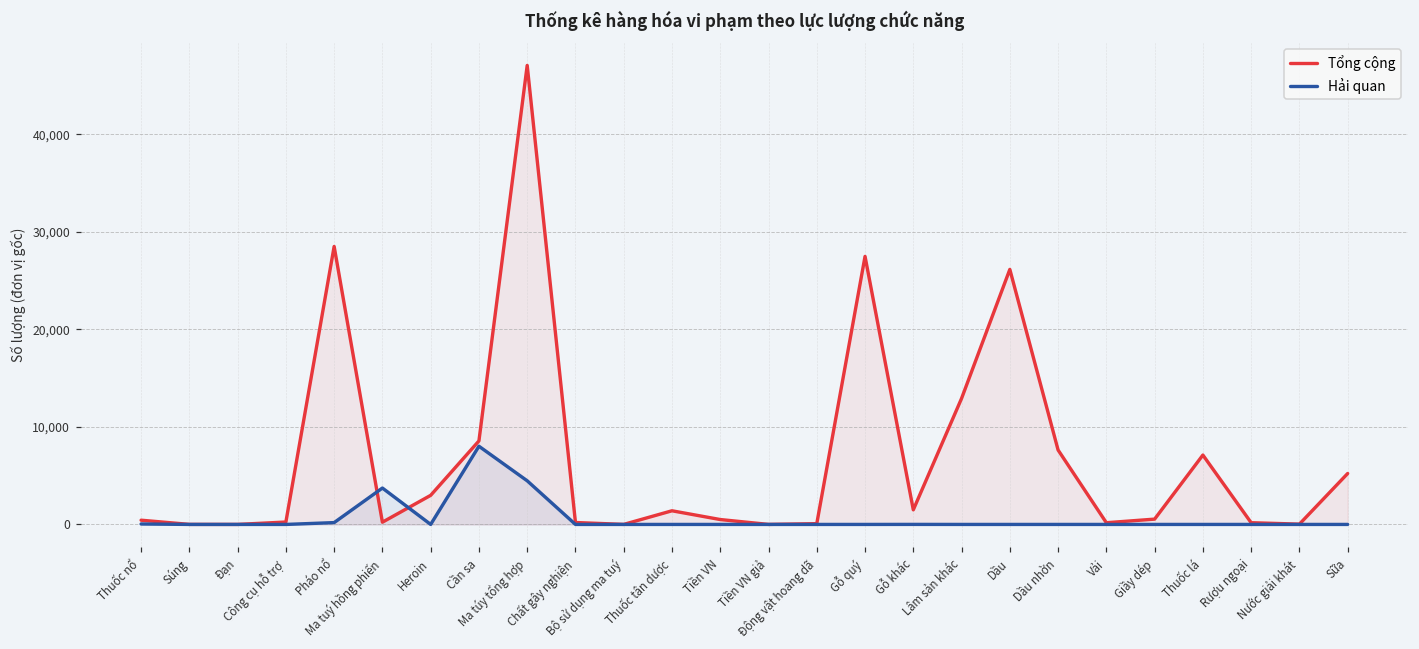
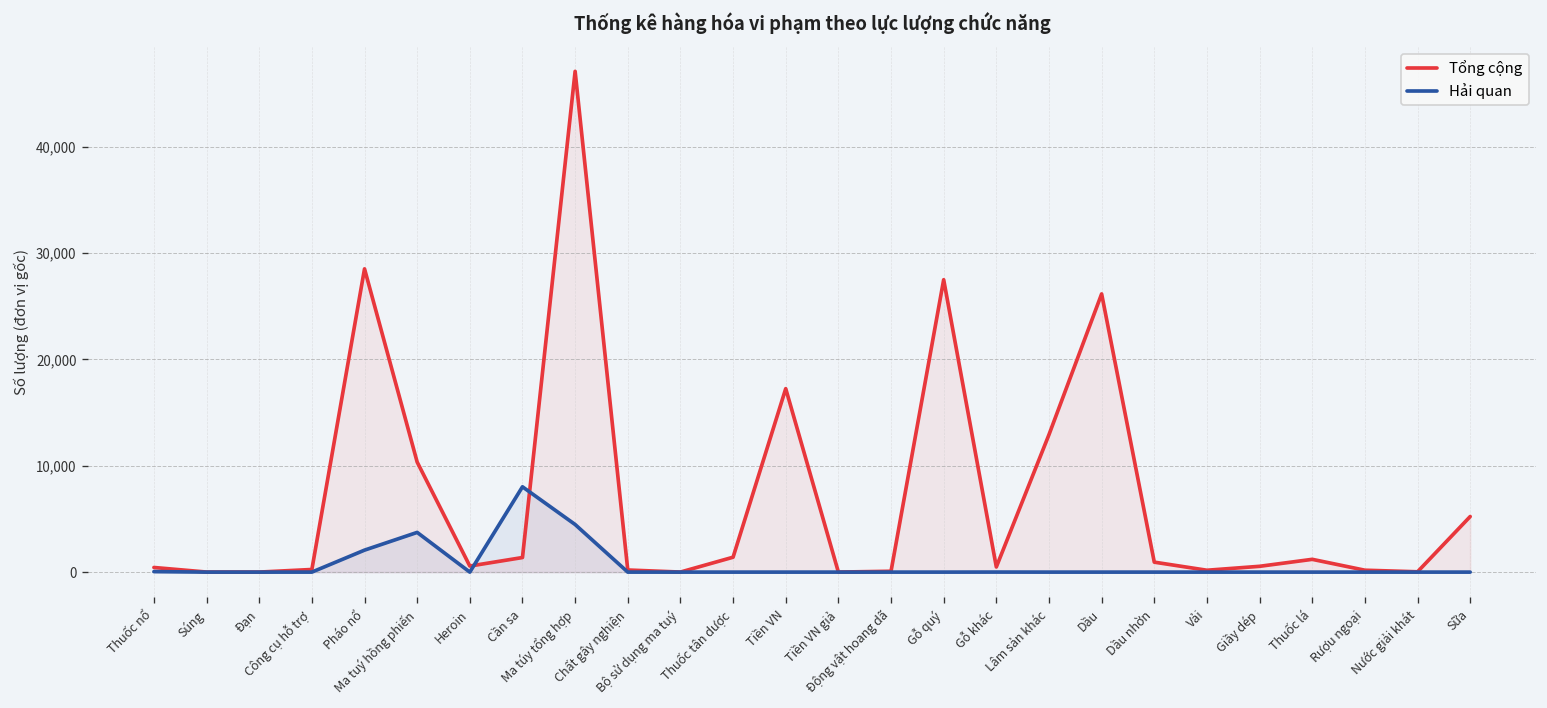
  {
    "Tổng cộng": {
      "Thuốc nổ": "0",
      "Pháo nổ": "29,000",
-     "Ma tuý hồng phiến": "0",
-     "Heroin": "3,000",
-     "Cần sa": "9,000",
+     "Ma tuý hồng phiến": "10,000",
+     "Heroin": "1,000",
+     "Cần sa": "1,000",
      "Ma túy tổng hợp": "47,000",
      "Thuốc tân dược": "1,000",
-     "Tiền VN": "1,000",
+     "Tiền VN": "17,000",
      "Gỗ quý": "27,000",
-     "Gỗ khác": "1,000",
+     "Gỗ khác": "0",
      "Lâm sản khác": "13,000",
      "Dầu": "26,000",
-     "Dầu nhờn": "8,000",
+     "Dầu nhờn": "1,000",
      "Giầy dép": "1,000",
-     "Thuốc lá": "7,000",
+     "Thuốc lá": "1,000",
      "Sữa": "5,000"
    },
    "Hải quan": {
      "Thuốc nổ": "0",
-     "Pháo nổ": "0",
+     "Pháo nổ": "2,000",
      "Ma tuý hồng phiến": "4,000",
      "Heroin": "0",
      "Cần sa": "8,000",
      "Ma túy tổng hợp": "4,000",
      "Thuốc tân dược": "0",
      "Tiền VN": "0",
      "Gỗ quý": "0",
      "Gỗ khác": "0",
      "Lâm sản khác": "0",
      "Dầu": "0",
      "Dầu nhờn": "0",
      "Giầy dép": "0",
      "Thuốc lá": "0",
      "Sữa": "0"
    }
  }
